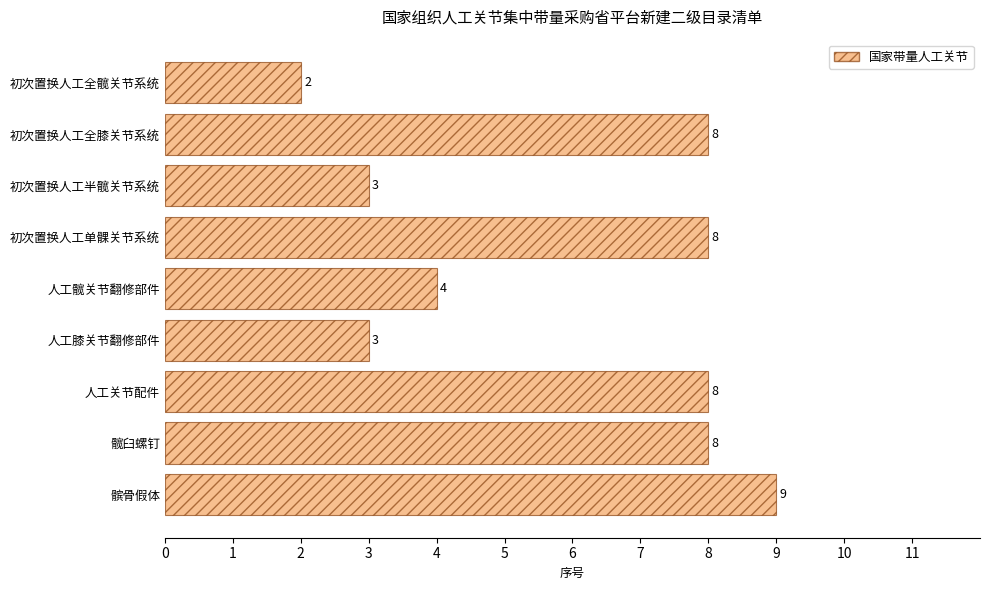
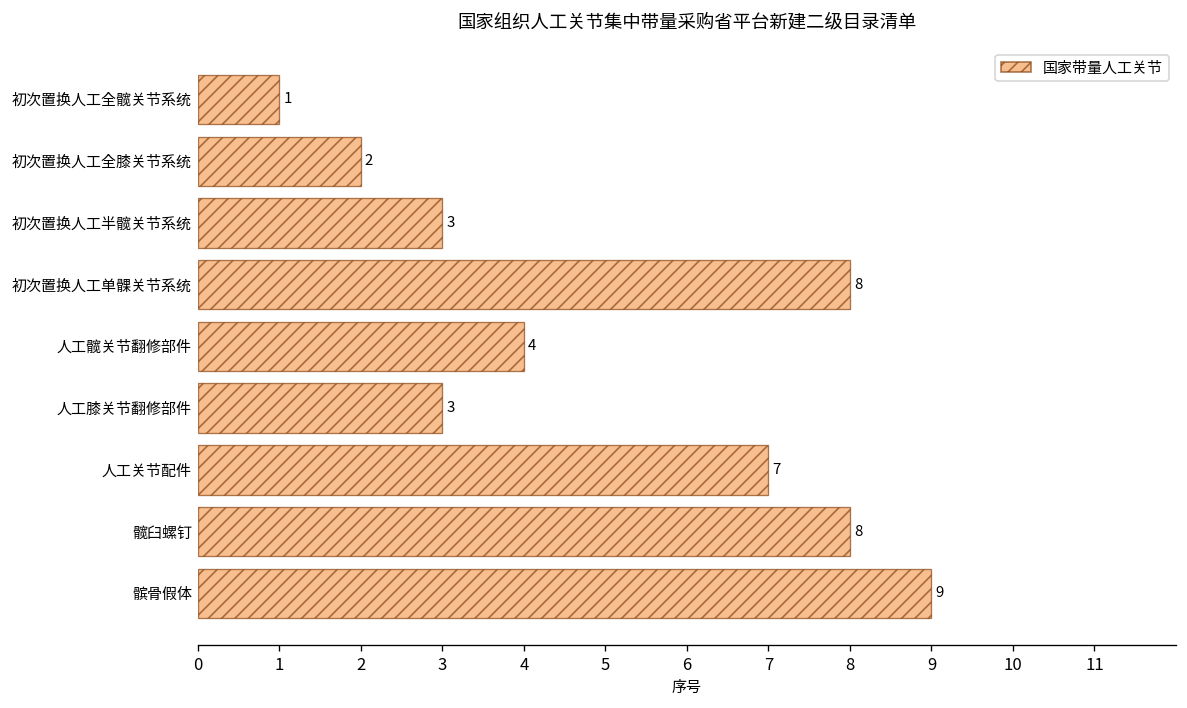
  {
-   "初次置换人工全髋关节系统": 2,
-   "初次置换人工全膝关节系统": 8,
+   "初次置换人工全髋关节系统": 1,
+   "初次置换人工全膝关节系统": 2,
    "初次置换人工半髋关节系统": 3,
    "初次置换人工单髁关节系统": 8,
    "人工髋关节翻修部件": 4,
    "人工膝关节翻修部件": 3,
-   "人工关节配件": 8,
+   "人工关节配件": 7,
    "髋臼螺钉": 8,
    "髌骨假体": 9
  }
